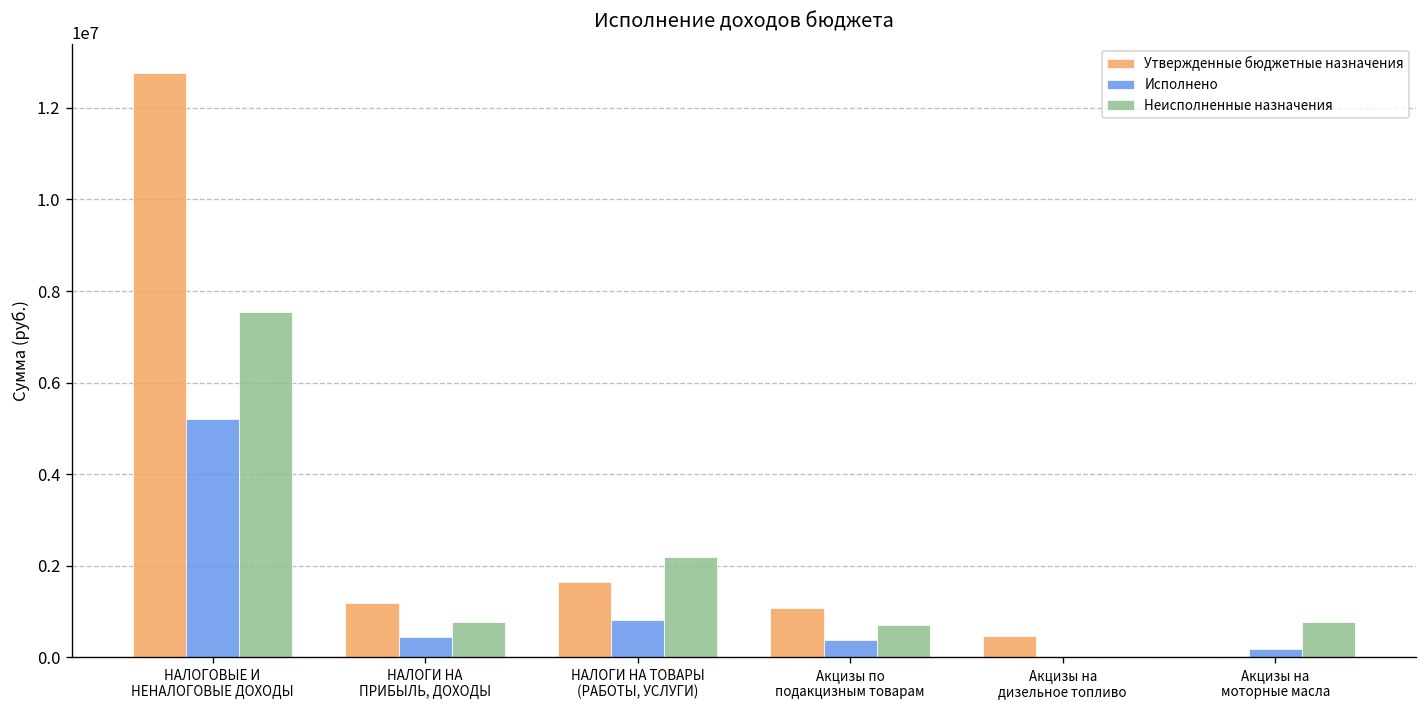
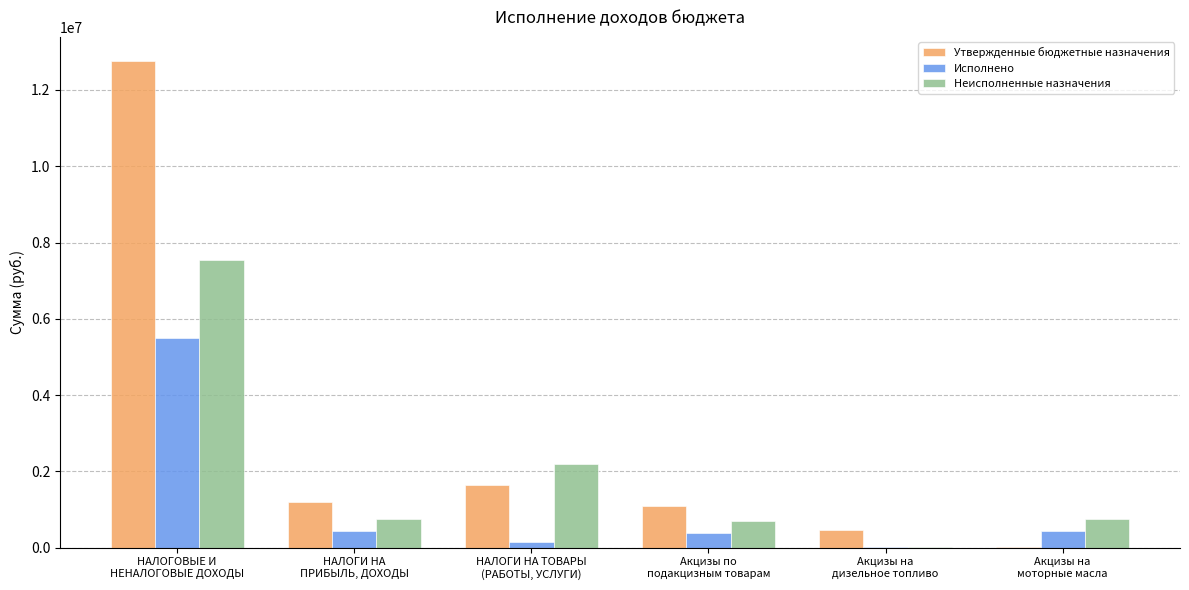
  {
    "Утвержденные бюджетные назначения": {
      "НАЛОГОВЫЕ И НЕНАЛОГОВЫЕ ДОХОДЫ": 12800000,
      "НАЛОГИ НА ПРИБЫЛЬ, ДОХОДЫ": 1200000,
      "НАЛОГИ НА ТОВАРЫ (РАБОТЫ, УСЛУГИ)": 1600000,
      "Акцизы по подакцизным товарам": 1100000,
      "Акцизы на дизельное топливо": 500000
    },
    "Исполнено": {
-     "НАЛОГОВЫЕ И НЕНАЛОГОВЫЕ ДОХОДЫ": 5200000,
+     "НАЛОГОВЫЕ И НЕНАЛОГОВЫЕ ДОХОДЫ": 5500000,
      "НАЛОГИ НА ПРИБЫЛЬ, ДОХОДЫ": 400000,
-     "НАЛОГИ НА ТОВАРЫ (РАБОТЫ, УСЛУГИ)": 800000,
+     "НАЛОГИ НА ТОВАРЫ (РАБОТЫ, УСЛУГИ)": 200000,
      "Акцизы по подакцизным товарам": 400000,
-     "Акцизы на моторные масла": 200000
+     "Акцизы на моторные масла": 400000
    },
    "Неисполненные назначения": {
      "НАЛОГОВЫЕ И НЕНАЛОГОВЫЕ ДОХОДЫ": 7500000,
      "НАЛОГИ НА ПРИБЫЛЬ, ДОХОДЫ": 800000,
      "НАЛОГИ НА ТОВАРЫ (РАБОТЫ, УСЛУГИ)": 2200000,
      "Акцизы по подакцизным товарам": 700000,
      "Акцизы на моторные масла": 800000
    }
  }
